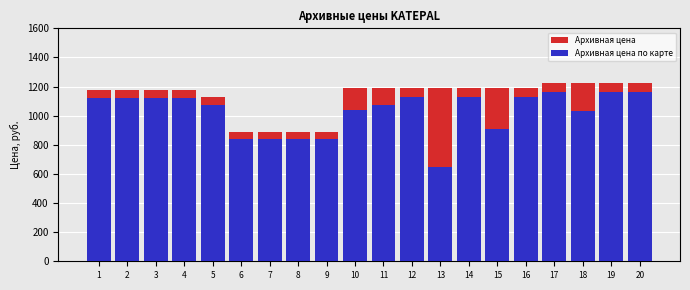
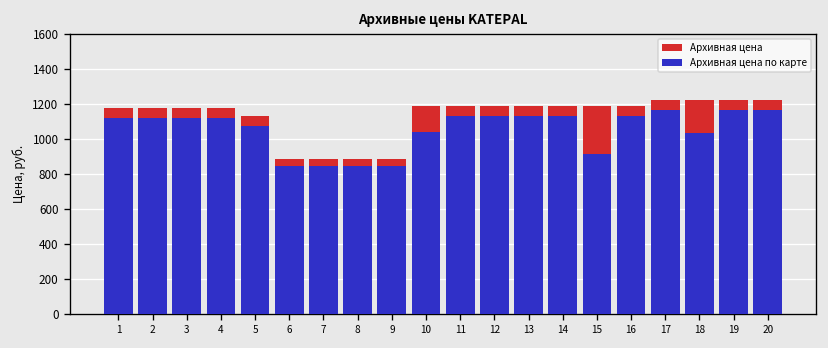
  {
    "Архивная цена": {
      "1": 1180,
      "2": 1180,
      "3": 1180,
      "4": 1180,
      "5": 1130,
      "6": 890,
      "7": 890,
      "8": 890,
      "9": 890,
      "10": 1190,
      "11": 1190,
      "12": 1190,
      "13": 1190,
      "14": 1190,
      "15": 1190,
      "16": 1190,
      "17": 1230,
      "18": 1230,
      "19": 1230,
      "20": 1230
    },
    "Архивная цена по карте": {
-     "11": 1070,
-     "13": 650
+     "11": 1130,
+     "13": 1130
    }
  }
